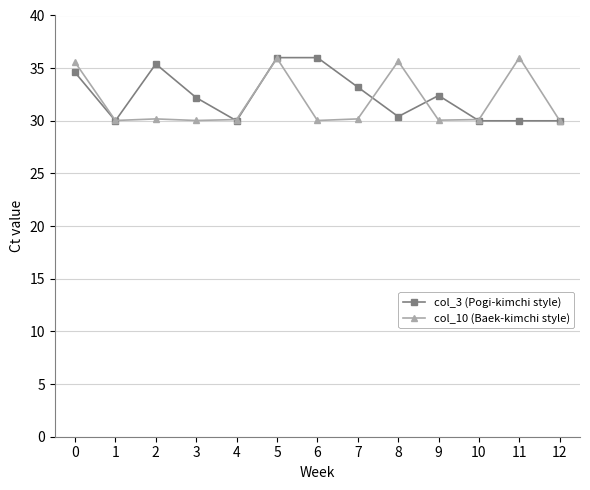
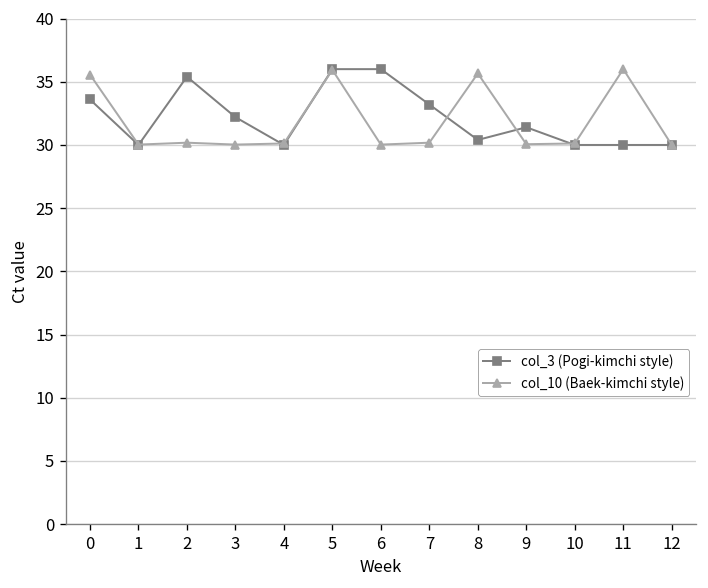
  {
    "col_3 (Pogi-kimchi style)": {
-     "0": 34.6,
+     "0": 33.6,
      "2": 35.4,
      "3": 32.2,
      "6": 36.0,
      "7": 33.2,
      "8": 30.4,
-     "9": 32.4,
+     "9": 31.4,
      "11": 30.0
    },
    "col_10 (Baek-kimchi style)": {
      "0": 35.6,
      "2": 30.2,
      "3": 30.0,
      "6": 30.0,
      "7": 30.2,
      "8": 35.7,
      "9": 30.1,
      "11": 36.0
    }
  }
